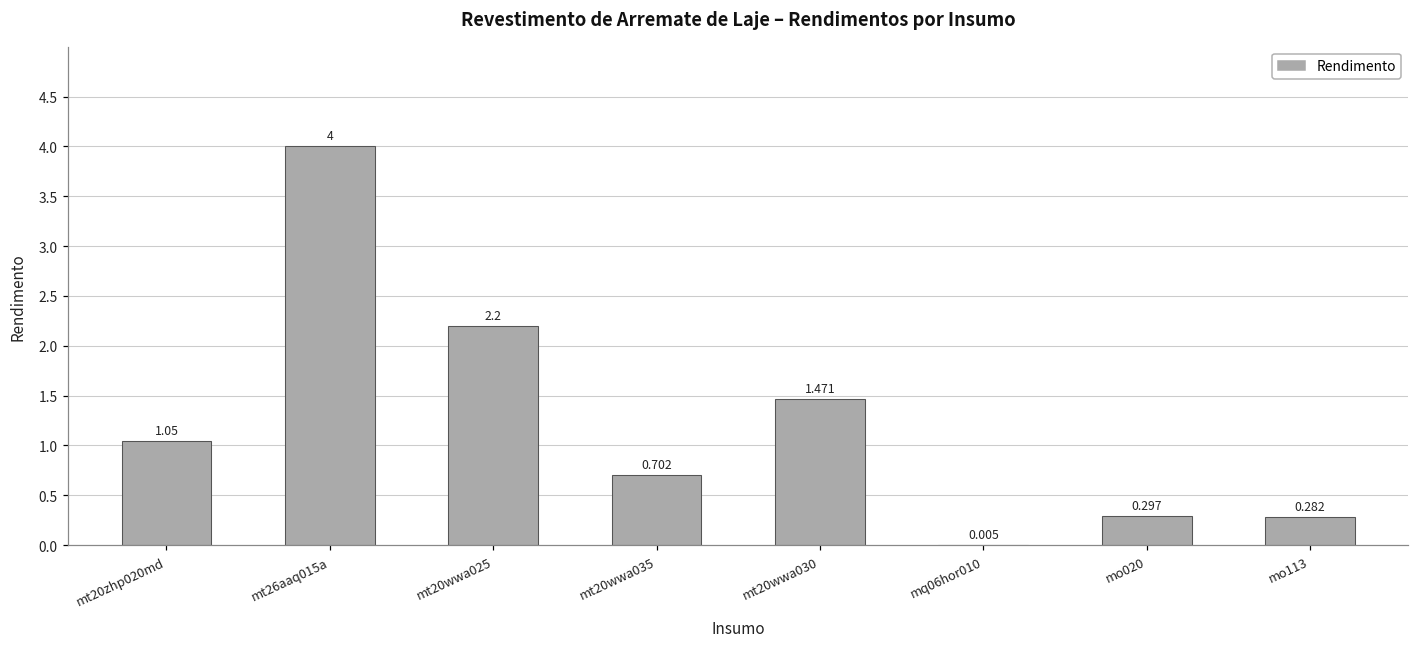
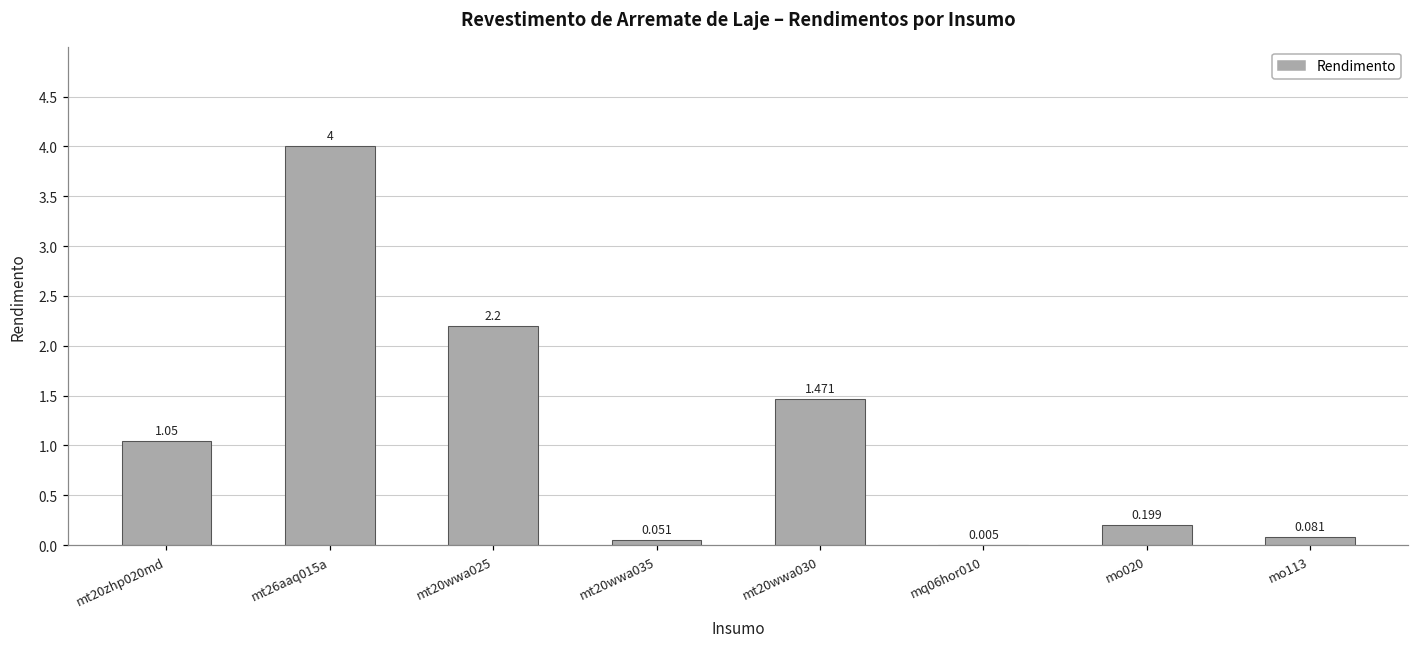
  {
    "mt20zhp020md": 1.05,
    "mt26aaq015a": 4,
    "mt20wwa025": 2.2,
-   "mt20wwa035": 0.702,
+   "mt20wwa035": 0.051,
    "mt20wwa030": 1.471,
    "mq06hor010": 0.005,
-   "mo020": 0.297,
-   "mo113": 0.282
+   "mo020": 0.199,
+   "mo113": 0.081
  }
